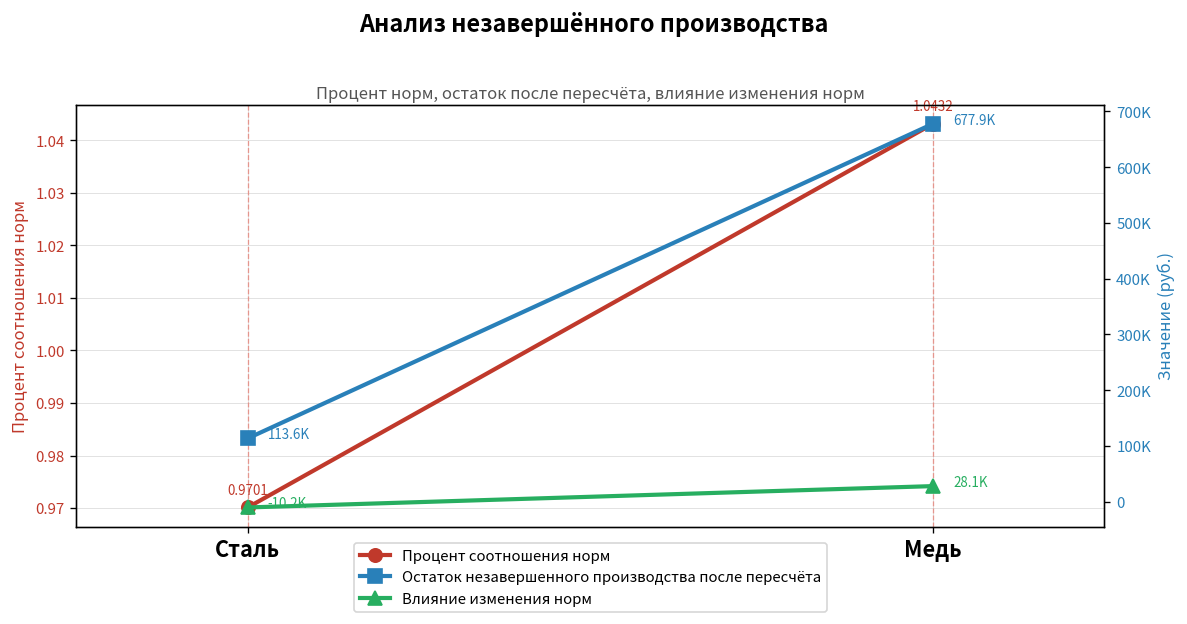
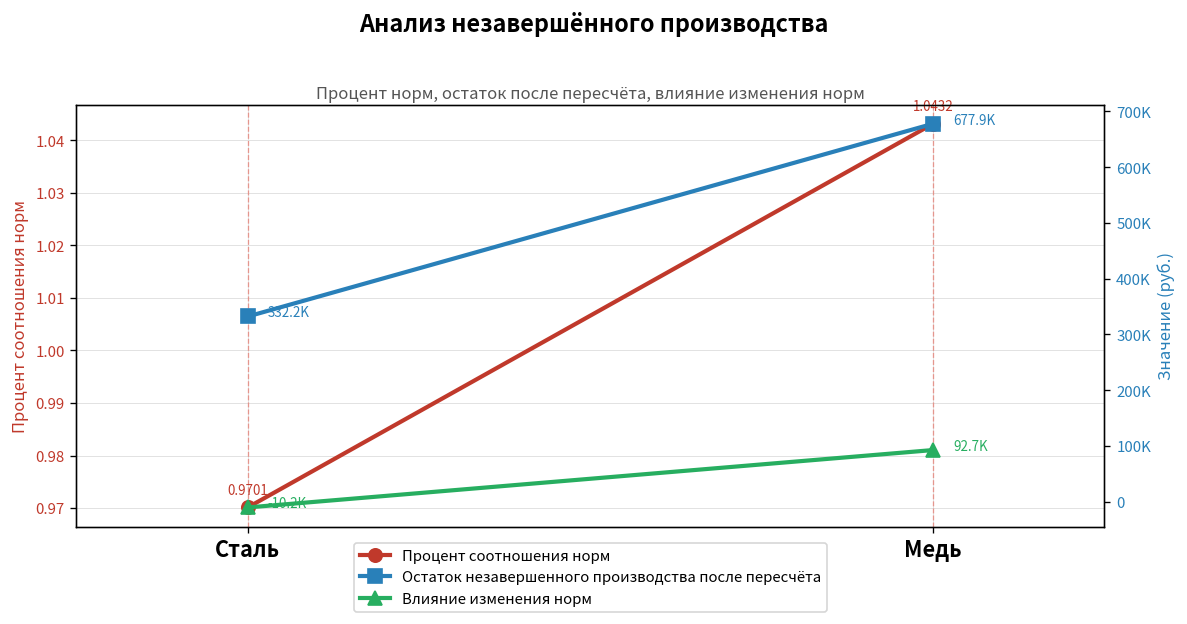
  {
    "Процент соотношения норм": {
      "Сталь": "0.9701",
      "Медь": "1.0432"
    },
    "Остаток незавершенного производства после пересчёта": {
-     "Сталь": "113.6K",
+     "Сталь": "332.2K",
      "Медь": "677.9K"
    },
    "Влияние изменения норм": {
      "Сталь": "-10.2K",
-     "Медь": "28.1K"
+     "Медь": "92.7K"
    }
  }
